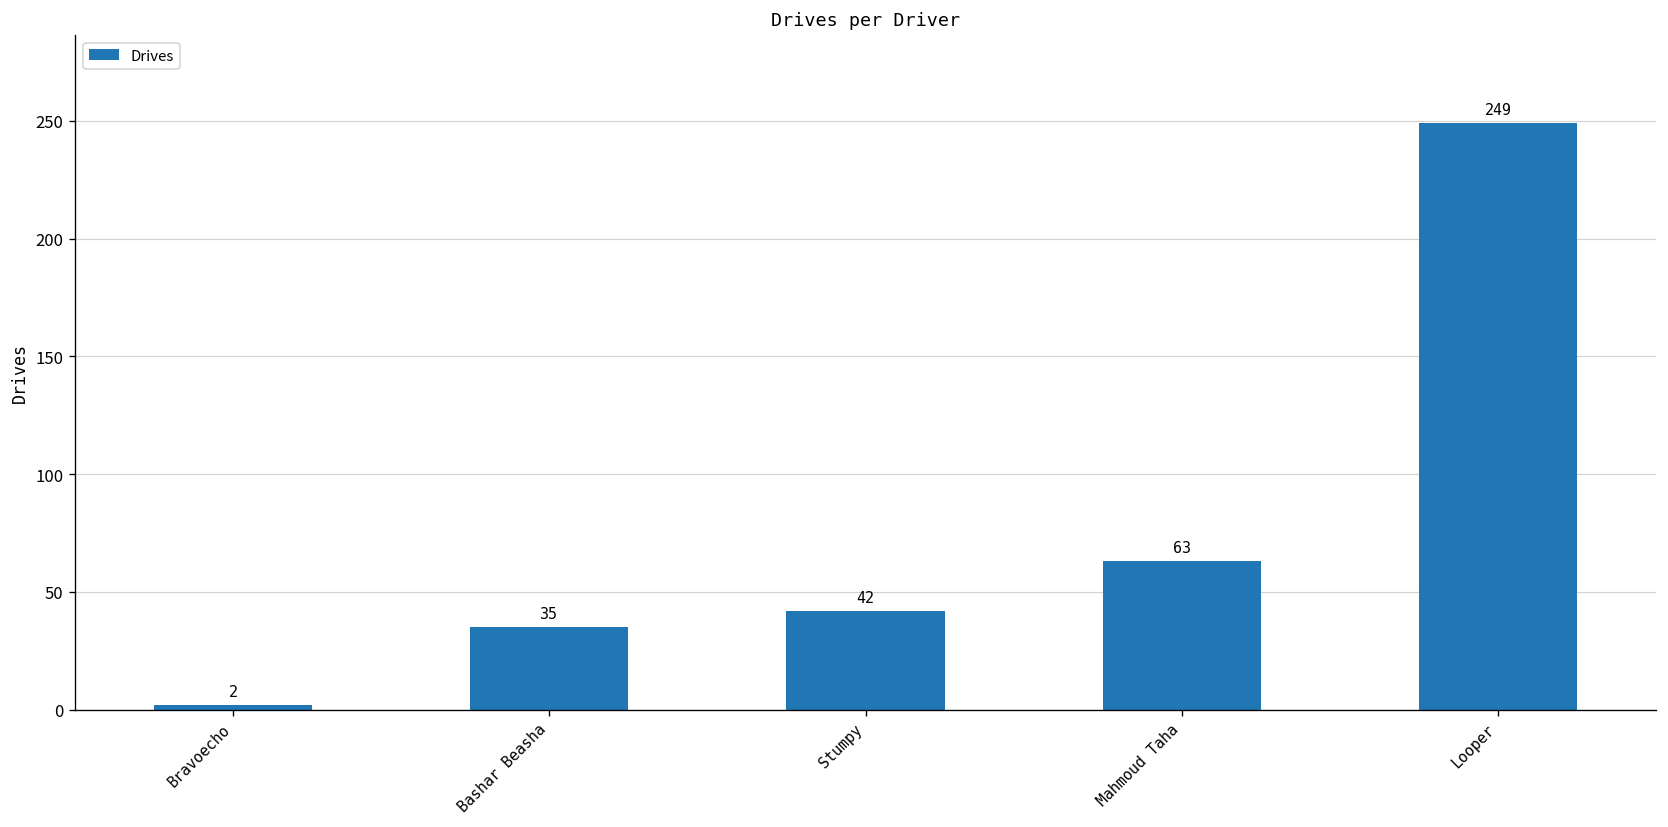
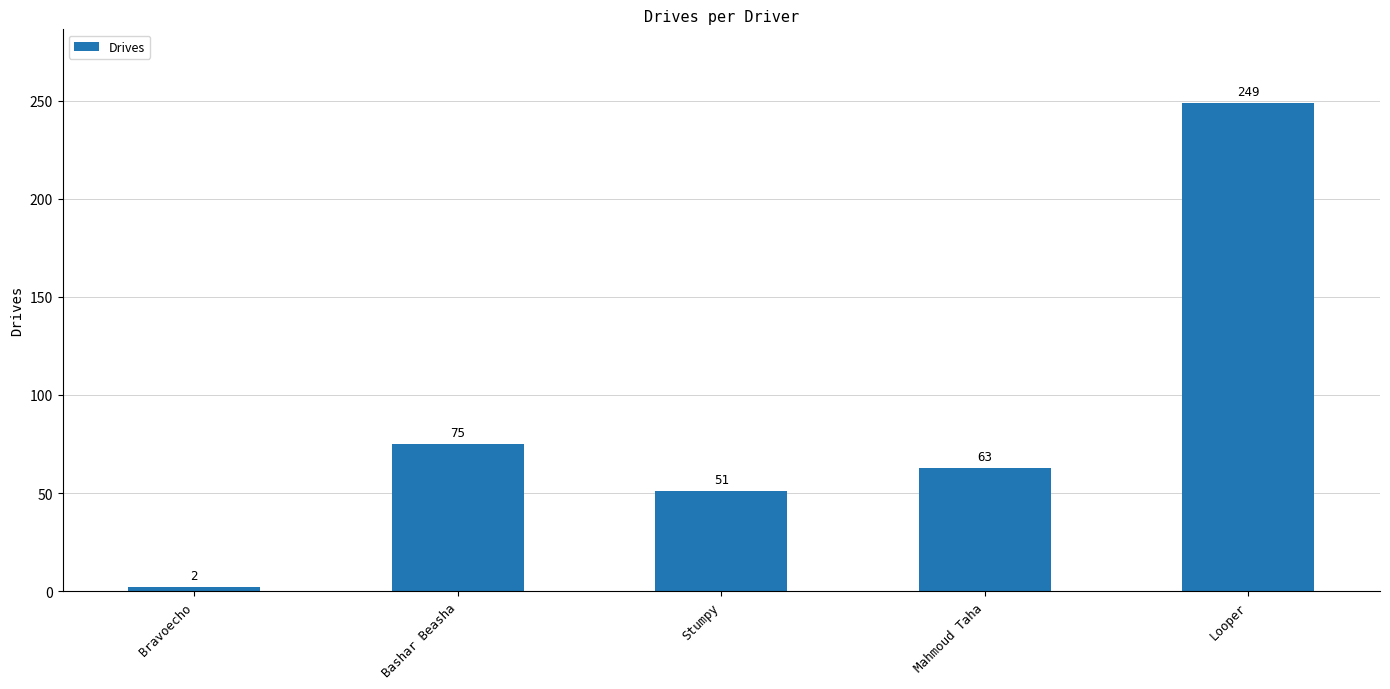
  {
    "Bravoecho": 2,
-   "Bashar Beasha": 35,
-   "Stumpy": 42,
+   "Bashar Beasha": 75,
+   "Stumpy": 51,
    "Mahmoud Taha": 63,
    "Looper": 249
  }
